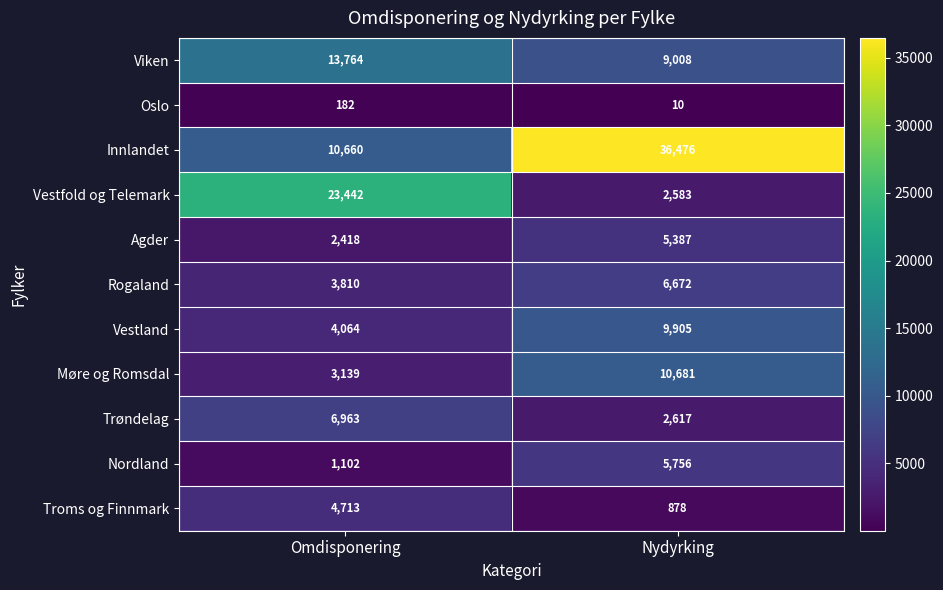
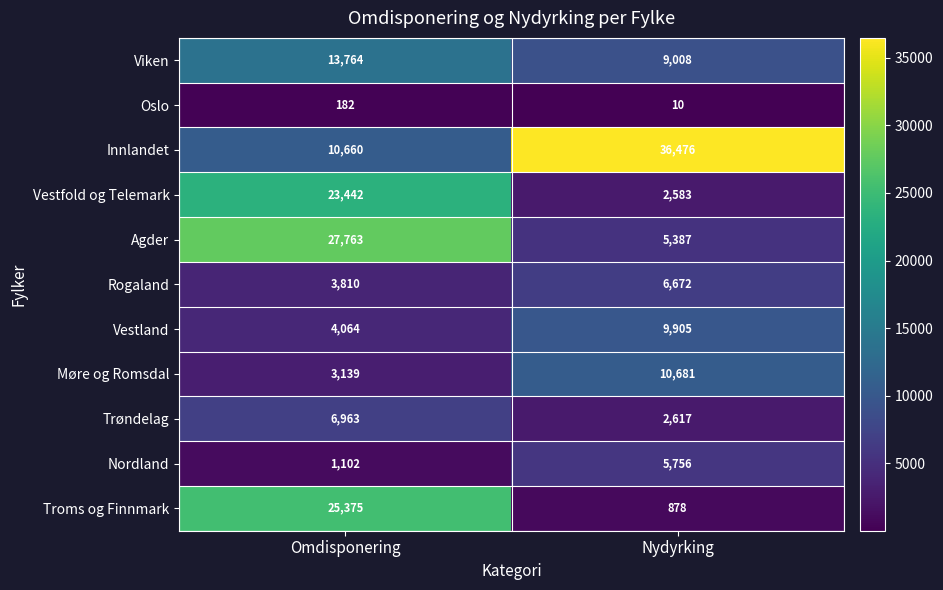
  {
    "Viken": {
      "Omdisponering": "13,764",
      "Nydyrking": "9,008"
    },
    "Oslo": {
      "Omdisponering": "182",
      "Nydyrking": "10"
    },
    "Innlandet": {
      "Omdisponering": "10,660",
      "Nydyrking": "36,476"
    },
    "Vestfold og Telemark": {
      "Omdisponering": "23,442",
      "Nydyrking": "2,583"
    },
    "Agder": {
-     "Omdisponering": "2,418",
+     "Omdisponering": "27,763",
      "Nydyrking": "5,387"
    },
    "Rogaland": {
      "Omdisponering": "3,810",
      "Nydyrking": "6,672"
    },
    "Vestland": {
      "Omdisponering": "4,064",
      "Nydyrking": "9,905"
    },
    "Møre og Romsdal": {
      "Omdisponering": "3,139",
      "Nydyrking": "10,681"
    },
    "Trøndelag": {
      "Omdisponering": "6,963",
      "Nydyrking": "2,617"
    },
    "Nordland": {
      "Omdisponering": "1,102",
      "Nydyrking": "5,756"
    },
    "Troms og Finnmark": {
-     "Omdisponering": "4,713",
+     "Omdisponering": "25,375",
      "Nydyrking": "878"
    }
  }
